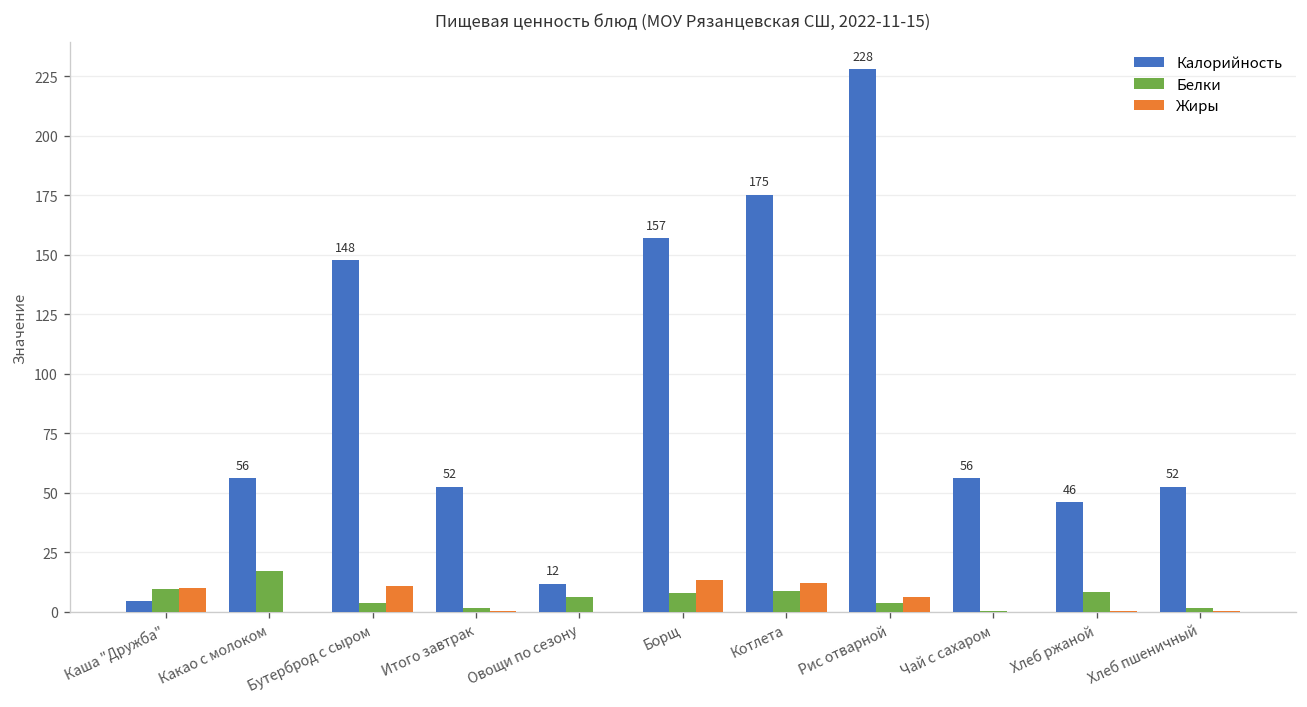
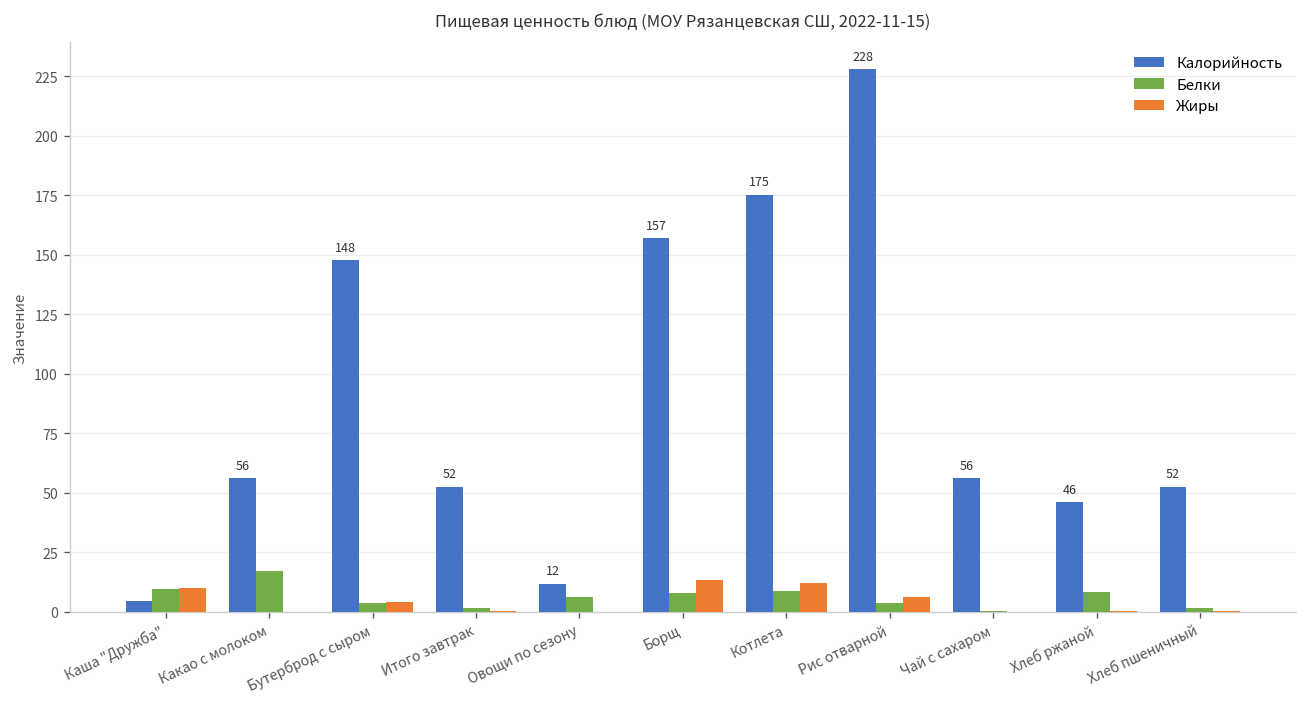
  {
    "Калорийность": {
      "Какао с молоком": 56,
      "Бутерброд с сыром": 148,
      "Итого завтрак": 52,
      "Овощи по сезону": 12,
      "Борщ": 157,
      "Котлета": 175,
      "Рис отварной": 228,
      "Чай с сахаром": 56,
      "Хлеб ржаной": 46,
      "Хлеб пшеничный": 52
    },
    "Белки": {
      "Каша \"Дружба\"": 9,
      "Какао с молоком": 17,
      "Бутерброд с сыром": 4,
      "Итого завтрак": 2,
      "Овощи по сезону": 6,
      "Борщ": 8,
      "Котлета": 9,
      "Рис отварной": 4,
      "Хлеб ржаной": 8,
      "Хлеб пшеничный": 2
    },
    "Жиры": {
      "Каша \"Дружба\"": 10,
      "Какао с молоком": 0,
-     "Бутерброд с сыром": 11,
+     "Бутерброд с сыром": 4,
      "Овощи по сезону": 0,
      "Борщ": 13,
      "Котлета": 12,
      "Рис отварной": 6,
      "Чай с сахаром": 0
    }
  }
